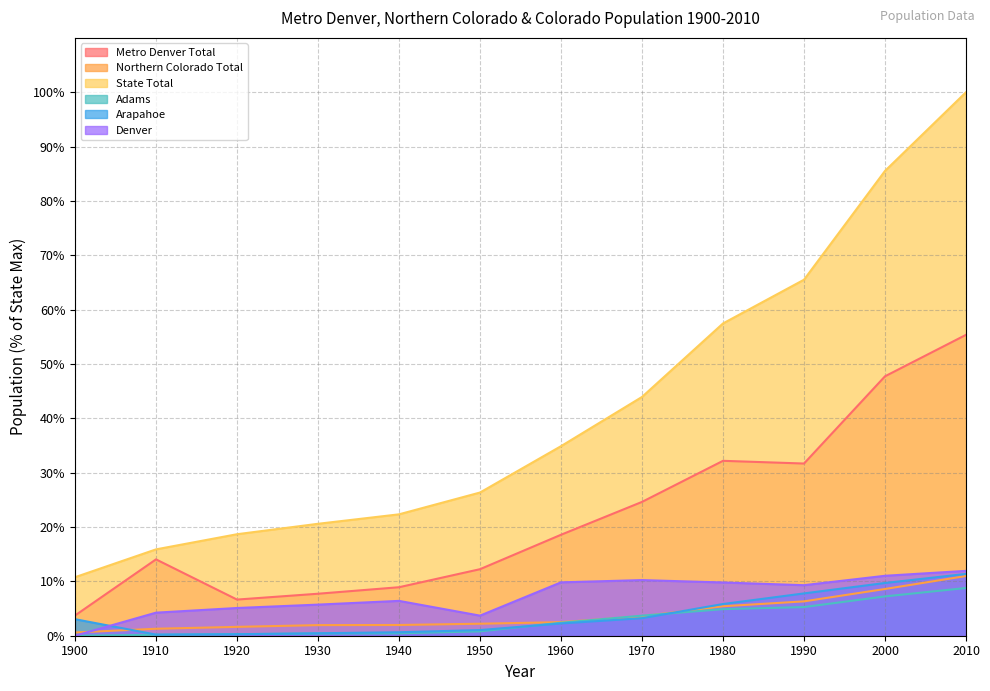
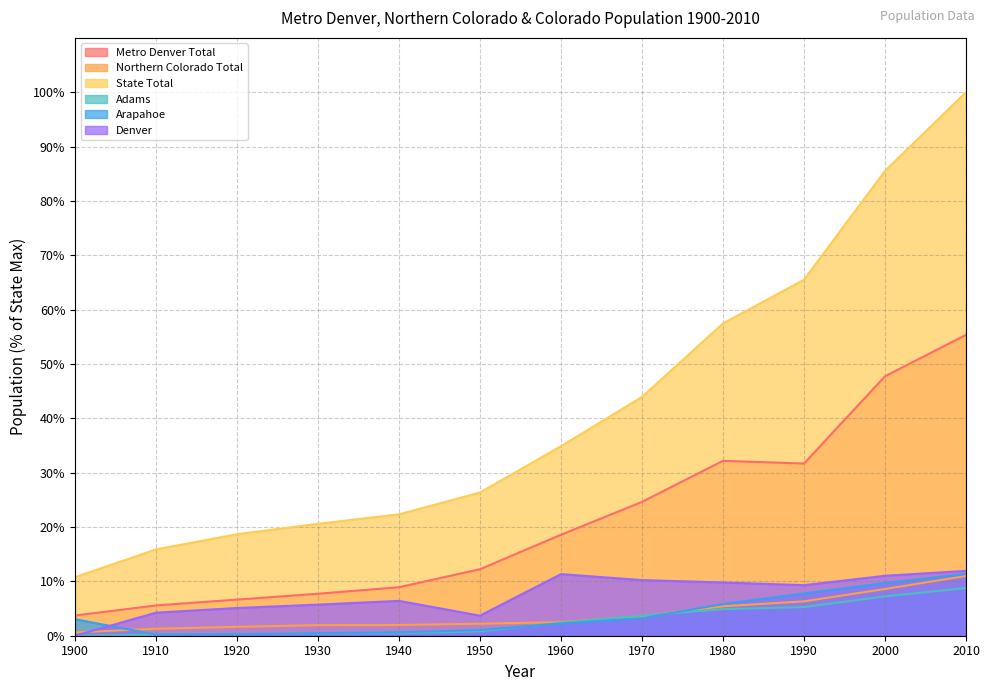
  {
    "Metro Denver Total": {
      "1900": "4%",
-     "1910": "14%",
+     "1910": "6%",
      "1920": "7%",
      "1930": "8%",
      "1940": "9%",
      "1950": "12%",
      "1960": "19%",
      "1970": "25%",
      "1980": "32%",
      "1990": "32%",
      "2000": "48%",
      "2010": "55%"
    },
    "Denver": {
      "1910": "4%",
      "1920": "5%",
      "1930": "6%",
      "1940": "6%",
      "1950": "4%",
-     "1960": "10%",
+     "1960": "11%",
      "1970": "10%",
      "1980": "10%",
      "1990": "9%",
      "2000": "11%",
      "2010": "12%"
    }
  }
